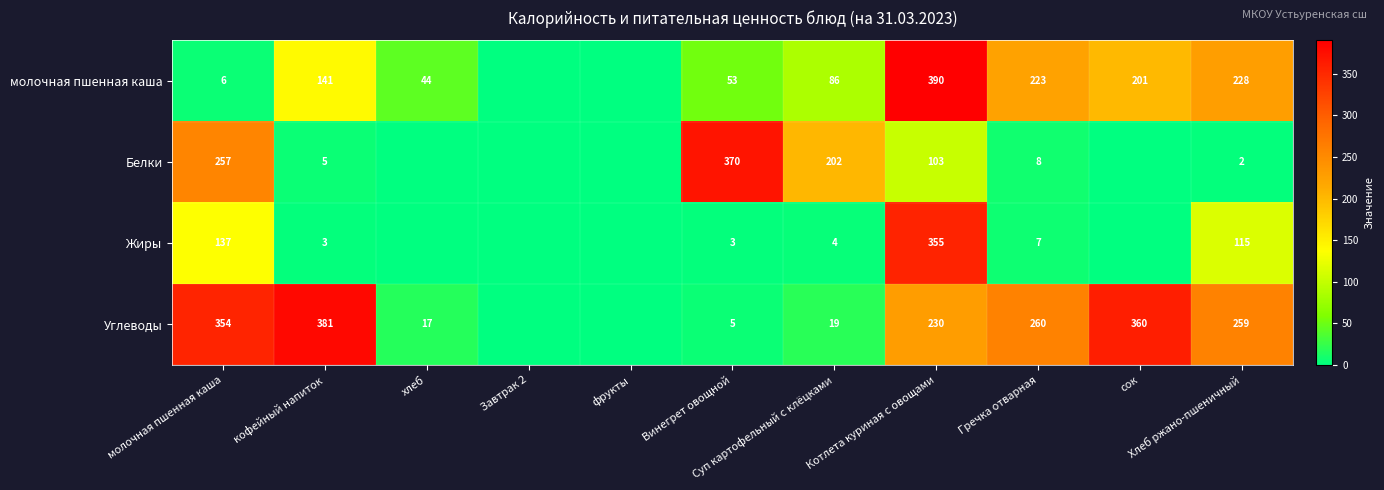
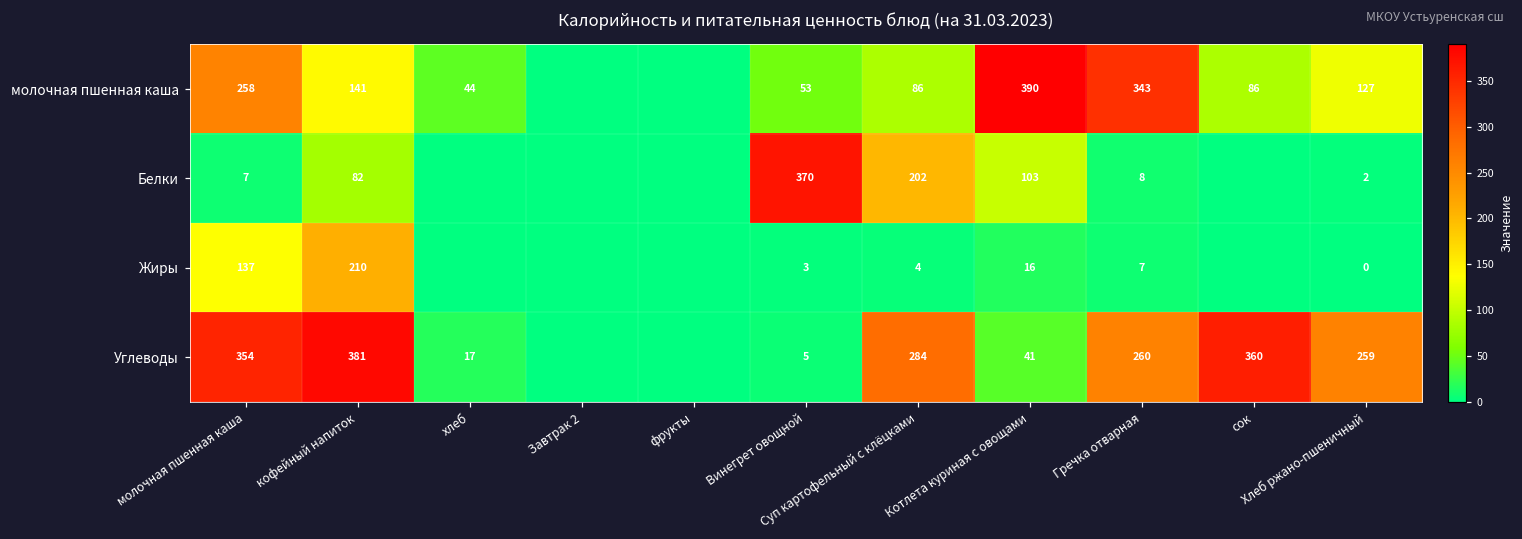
  {
    "молочная пшенная каша": {
-     "молочная пшенная каша": 6,
+     "молочная пшенная каша": 258,
      "кофейный напиток": 141,
      "хлеб": 44,
      "Винегрет овощной": 53,
      "Суп картофельный с клёцками": 86,
      "Котлета куриная с овощами": 390,
-     "Гречка отварная": 223,
-     "сок": 201,
-     "Хлеб ржано-пшеничный": 228
+     "Гречка отварная": 343,
+     "сок": 86,
+     "Хлеб ржано-пшеничный": 127
    },
    "Белки": {
-     "молочная пшенная каша": 257,
-     "кофейный напиток": 5,
+     "молочная пшенная каша": 7,
+     "кофейный напиток": 82,
      "Винегрет овощной": 370,
      "Суп картофельный с клёцками": 202,
      "Котлета куриная с овощами": 103,
      "Гречка отварная": 8,
      "Хлеб ржано-пшеничный": 2
    },
    "Жиры": {
      "молочная пшенная каша": 137,
-     "кофейный напиток": 3,
+     "кофейный напиток": 210,
      "Винегрет овощной": 3,
      "Суп картофельный с клёцками": 4,
-     "Котлета куриная с овощами": 355,
+     "Котлета куриная с овощами": 16,
      "Гречка отварная": 7,
-     "Хлеб ржано-пшеничный": 115
+     "Хлеб ржано-пшеничный": 0
    },
    "Углеводы": {
      "молочная пшенная каша": 354,
      "кофейный напиток": 381,
      "хлеб": 17,
      "Винегрет овощной": 5,
-     "Суп картофельный с клёцками": 19,
-     "Котлета куриная с овощами": 230,
+     "Суп картофельный с клёцками": 284,
+     "Котлета куриная с овощами": 41,
      "Гречка отварная": 260,
      "сок": 360,
      "Хлеб ржано-пшеничный": 259
    }
  }
